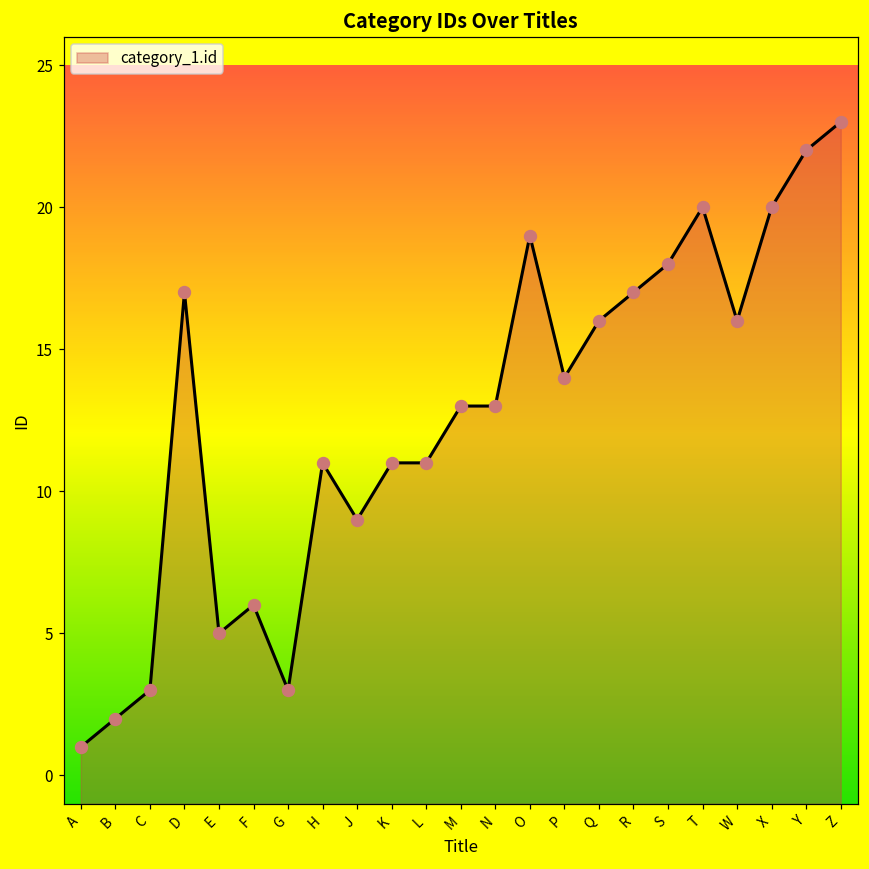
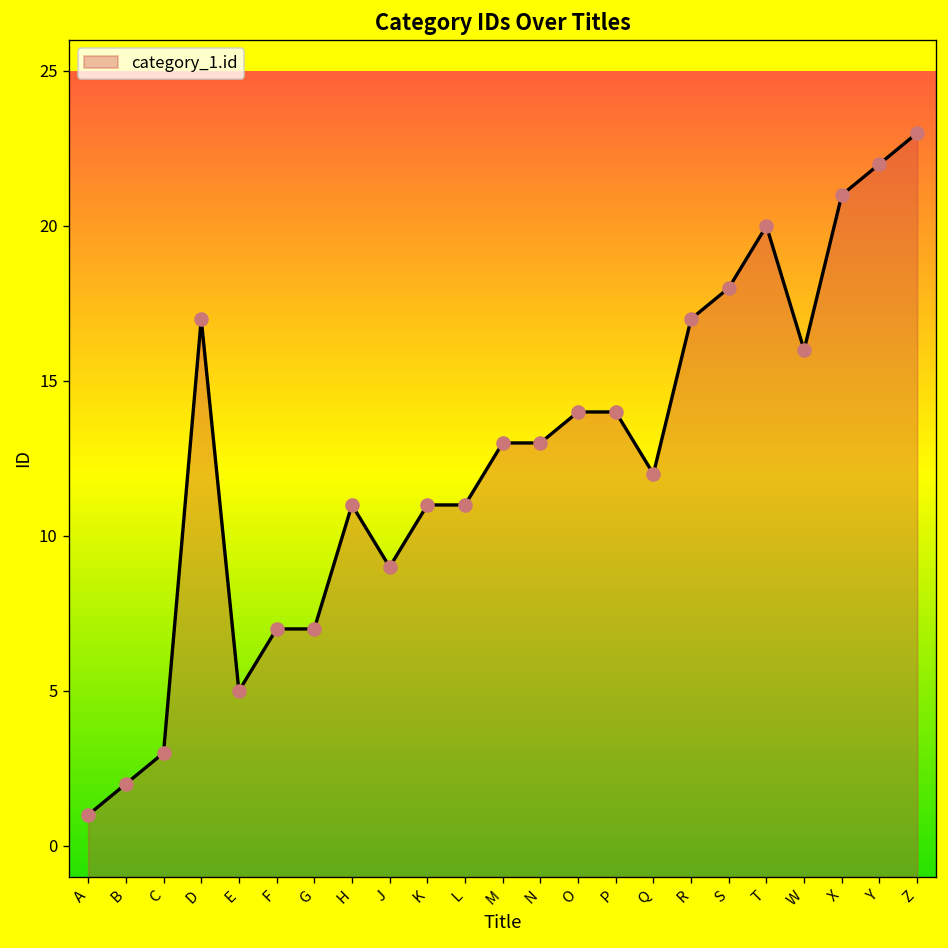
  {
    "A": 1,
    "B": 2,
    "C": 3,
    "D": 17,
    "E": 5,
-   "F": 6,
-   "G": 3,
+   "F": 7,
+   "G": 7,
    "H": 11,
    "J": 9,
    "K": 11,
    "L": 11,
    "M": 13,
    "N": 13,
-   "O": 19,
+   "O": 14,
    "P": 14,
-   "Q": 16,
+   "Q": 12,
    "R": 17,
    "S": 18,
    "T": 20,
    "W": 16,
-   "X": 20,
+   "X": 21,
    "Y": 22,
    "Z": 23
  }
